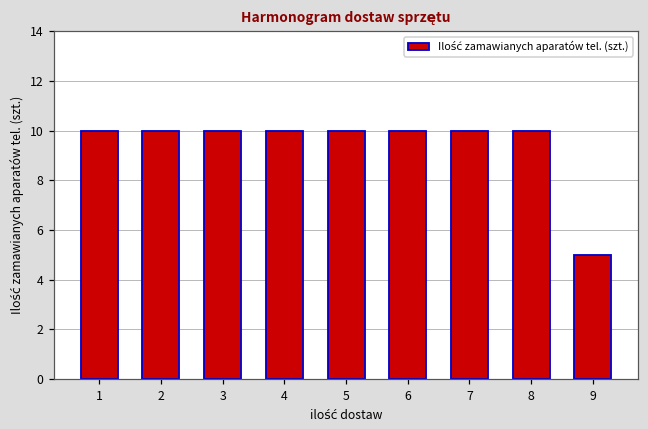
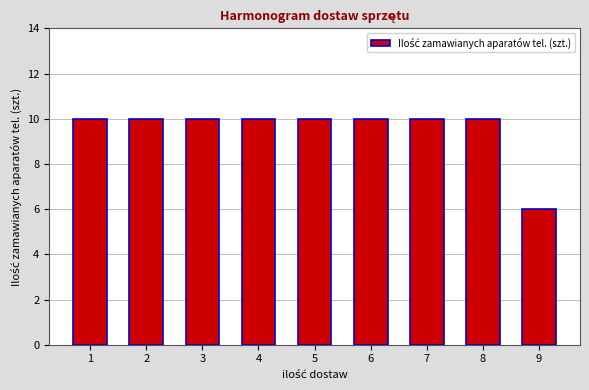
  {
    "1": 10,
    "2": 10,
    "3": 10,
    "4": 10,
    "5": 10,
    "6": 10,
    "7": 10,
    "8": 10,
-   "9": 5
+   "9": 6
  }
